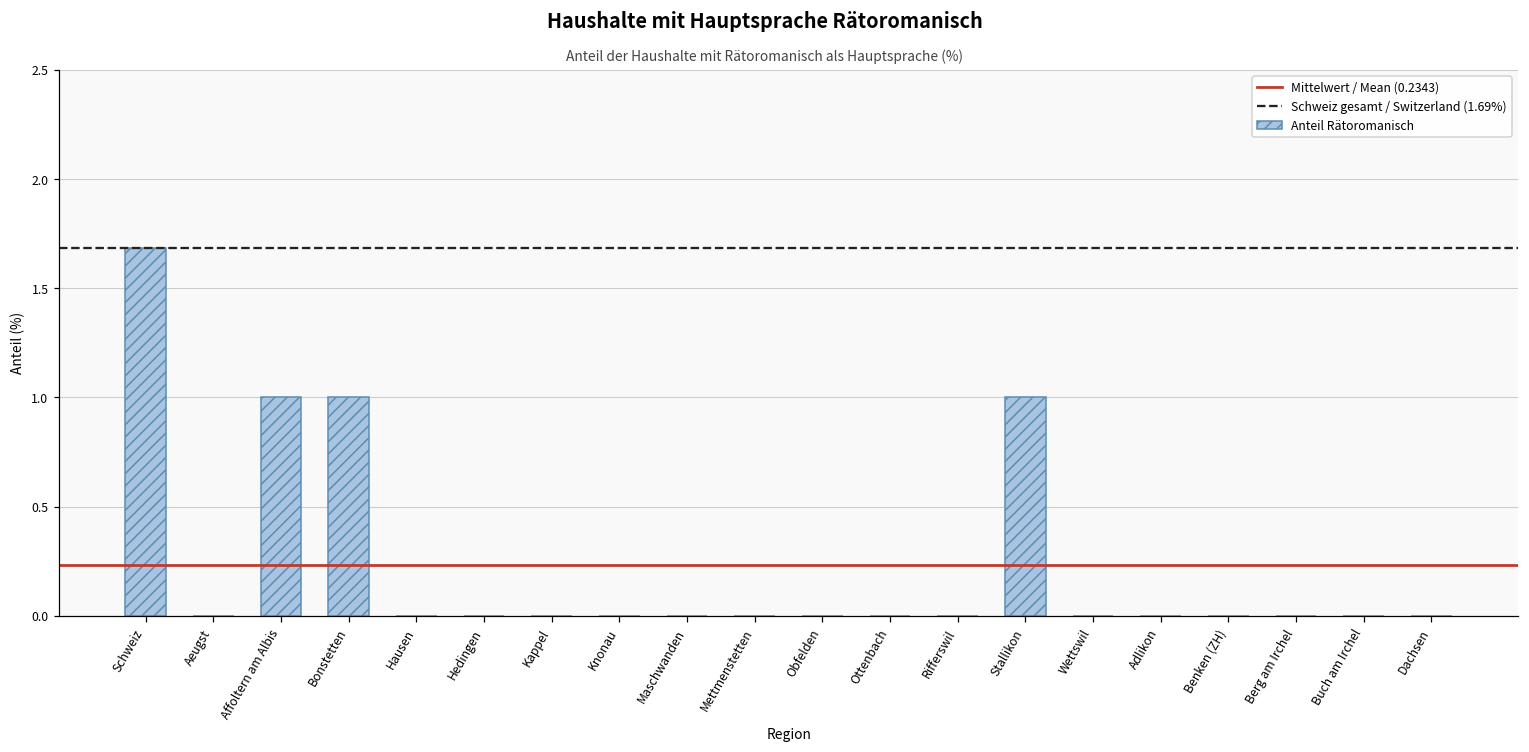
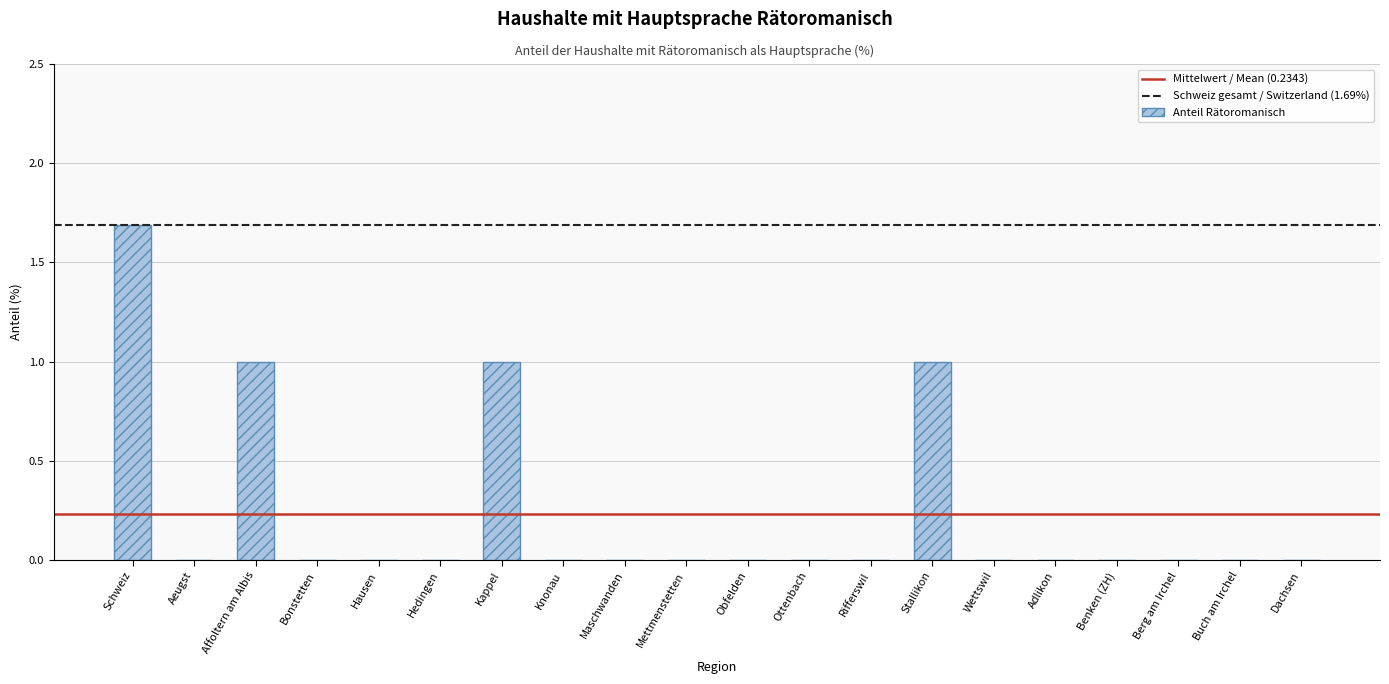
  {
    "Schweiz": 1.69,
    "Aeugst": 0,
    "Affoltern am Albis": 1,
-   "Bonstetten": 1,
+   "Bonstetten": 0,
    "Hausen": 0,
    "Hedingen": 0,
-   "Kappel": 0,
+   "Kappel": 1,
    "Knonau": 0,
    "Maschwanden": 0,
    "Mettmenstetten": 0,
    "Obfelden": 0,
    "Ottenbach": 0,
    "Rifferswil": 0,
    "Stallikon": 1,
    "Wettswil": 0,
    "Adlikon": 0,
    "Benken (ZH)": 0,
    "Berg am Irchel": 0,
    "Buch am Irchel": 0,
    "Dachsen": 0
  }
